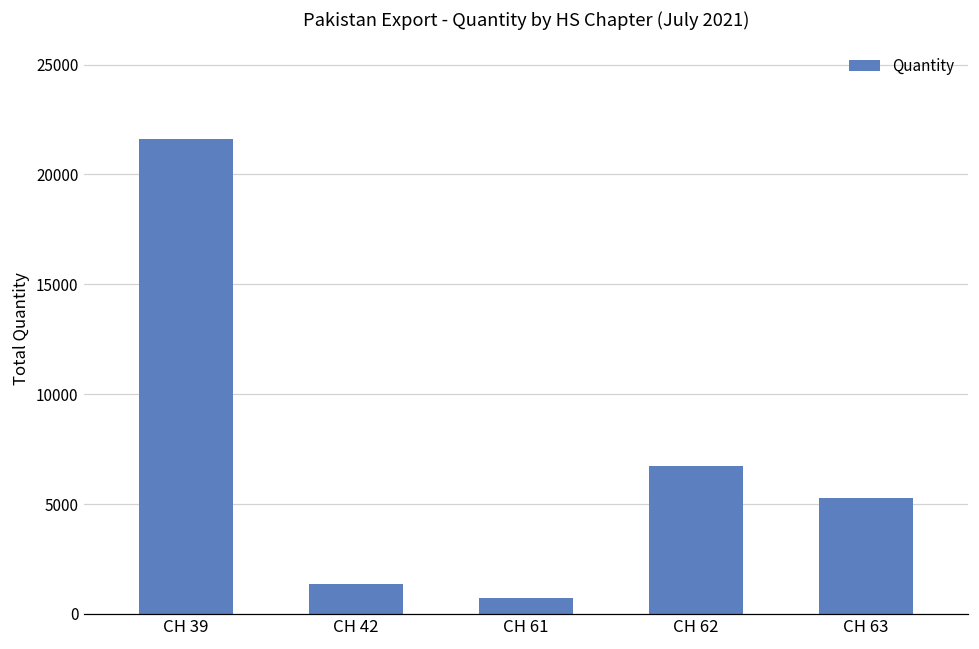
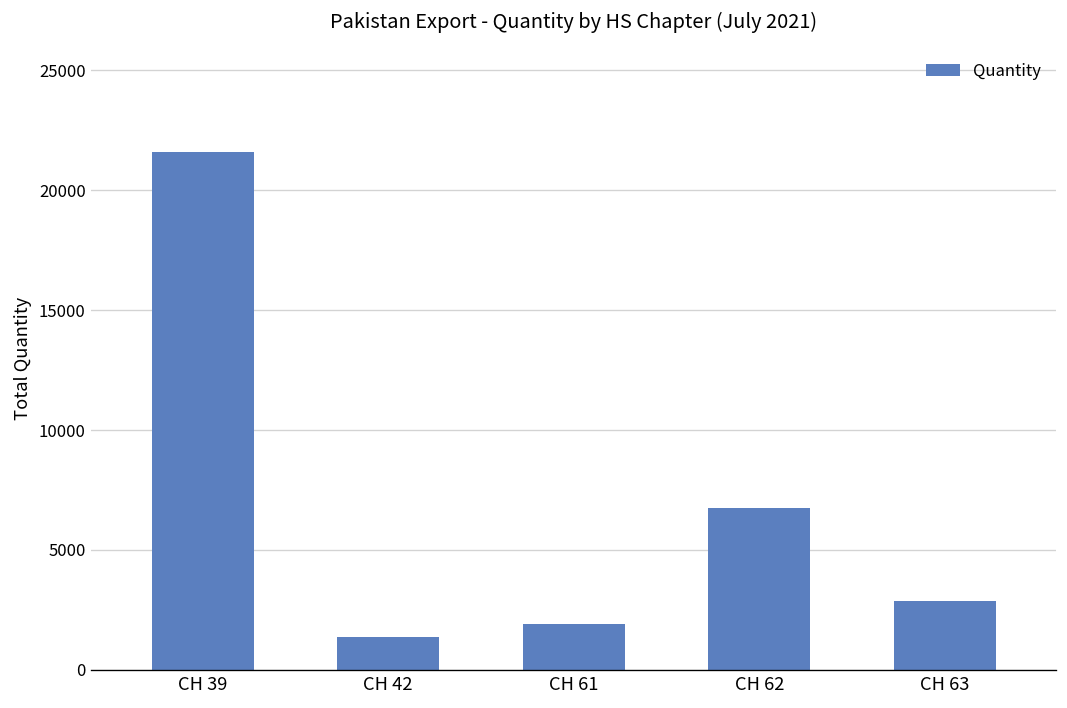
  {
    "CH 39": 21600,
    "CH 42": 1400,
-   "CH 61": 700,
+   "CH 61": 1900,
    "CH 62": 6700,
-   "CH 63": 5300
+   "CH 63": 2900
  }
